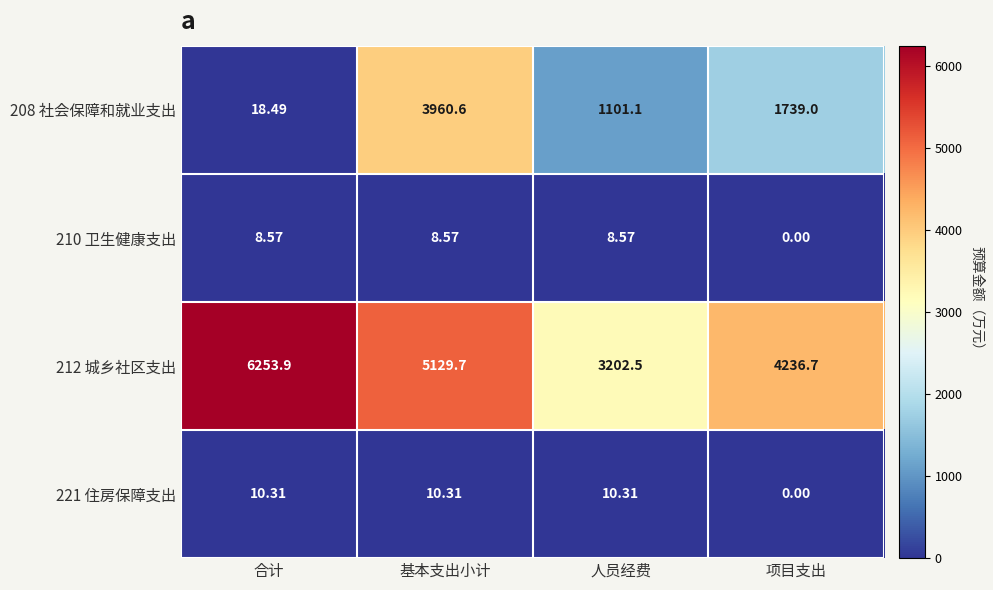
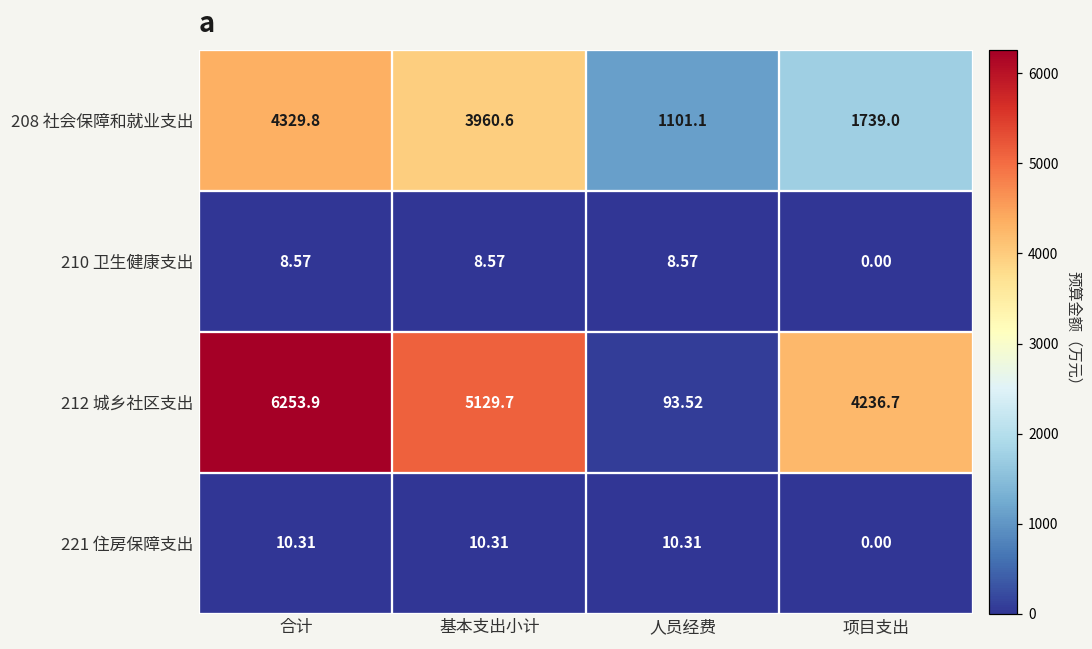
  {
    "208 社会保障和就业支出": {
-     "合计": 18.49,
+     "合计": 4329.8,
      "基本支出小计": 3960.6,
      "人员经费": 1101.1,
      "项目支出": 1739.0
    },
    "210 卫生健康支出": {
      "合计": 8.57,
      "基本支出小计": 8.57,
      "人员经费": 8.57,
      "项目支出": 0.00
    },
    "212 城乡社区支出": {
      "合计": 6253.9,
      "基本支出小计": 5129.7,
-     "人员经费": 3202.5,
+     "人员经费": 93.52,
      "项目支出": 4236.7
    },
    "221 住房保障支出": {
      "合计": 10.31,
      "基本支出小计": 10.31,
      "人员经费": 10.31,
      "项目支出": 0.00
    }
  }
